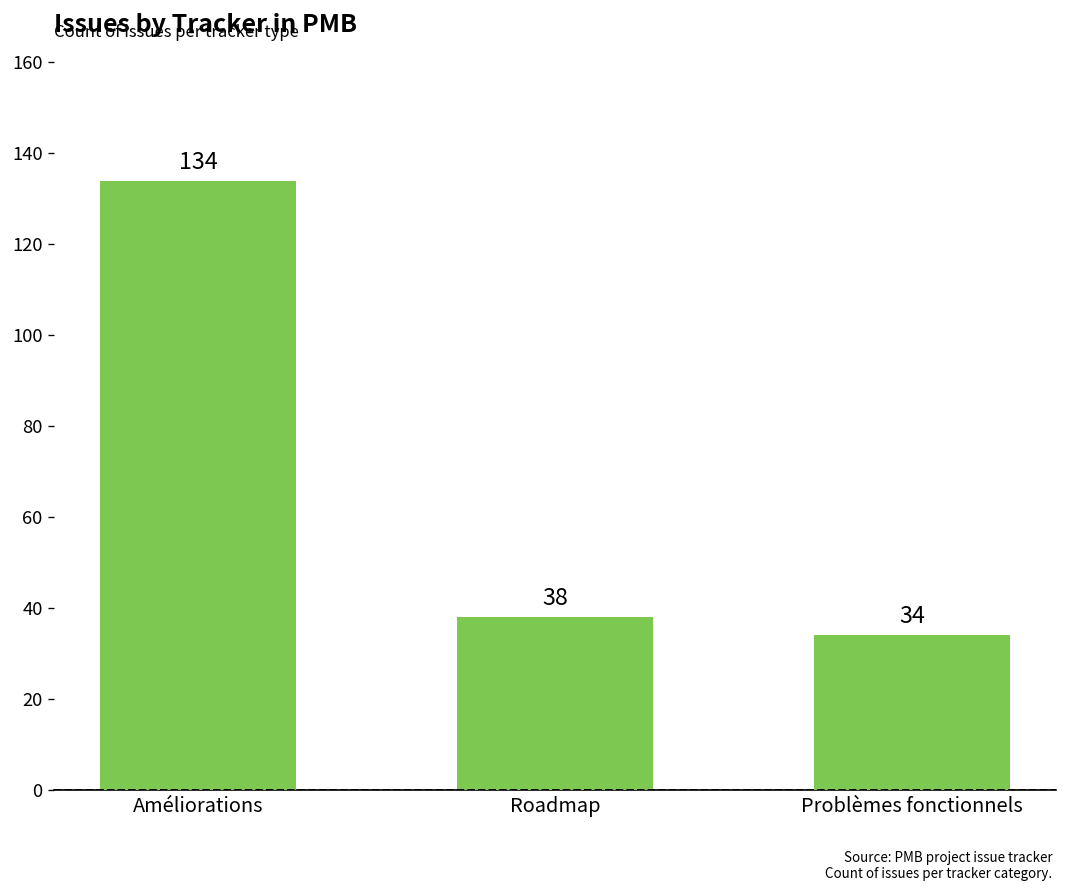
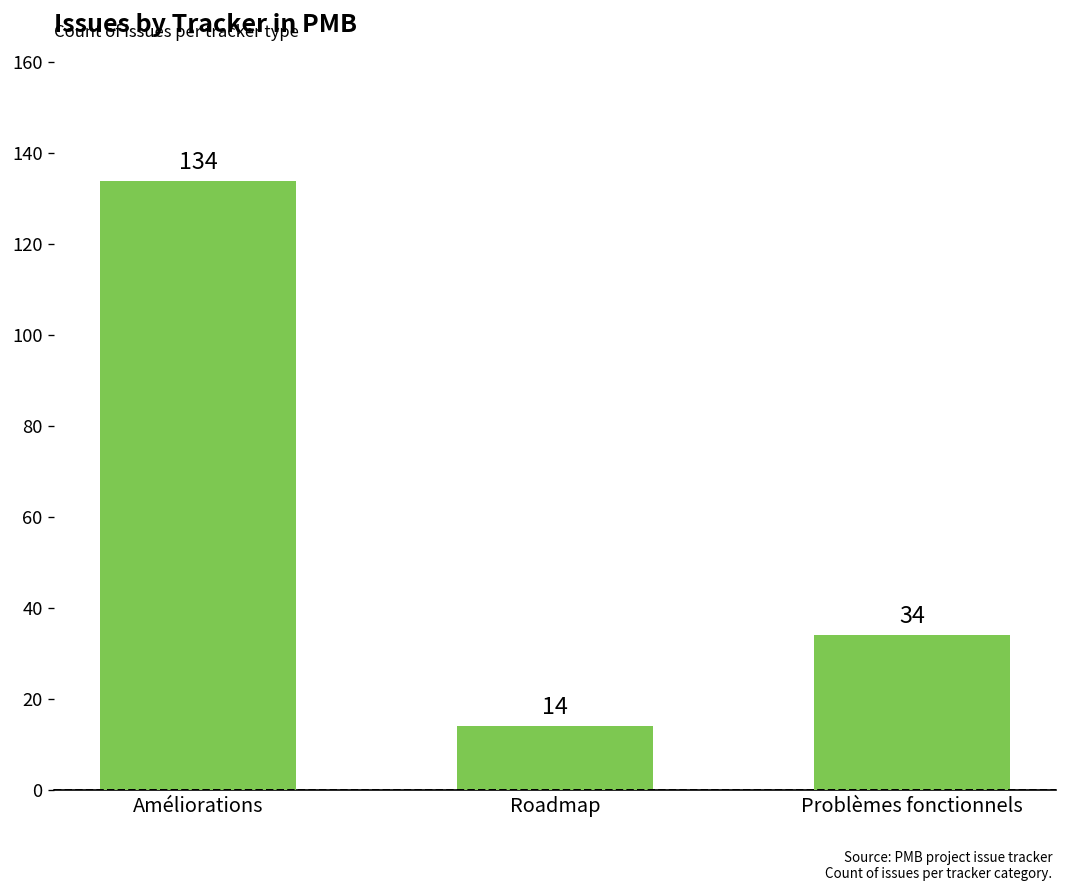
  {
    "Améliorations": 134,
-   "Roadmap": 38,
+   "Roadmap": 14,
    "Problèmes fonctionnels": 34
  }
